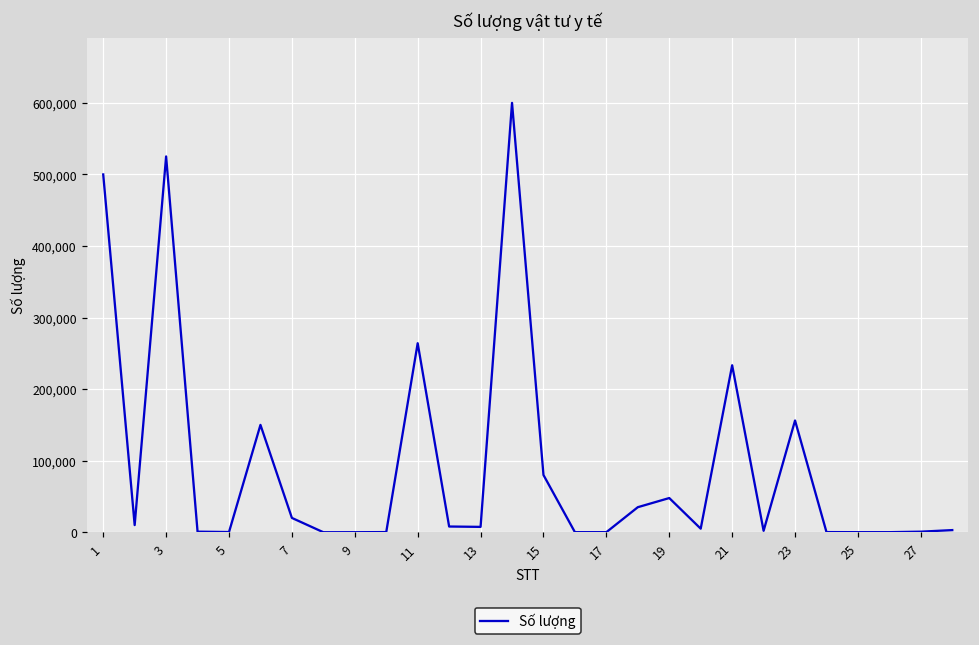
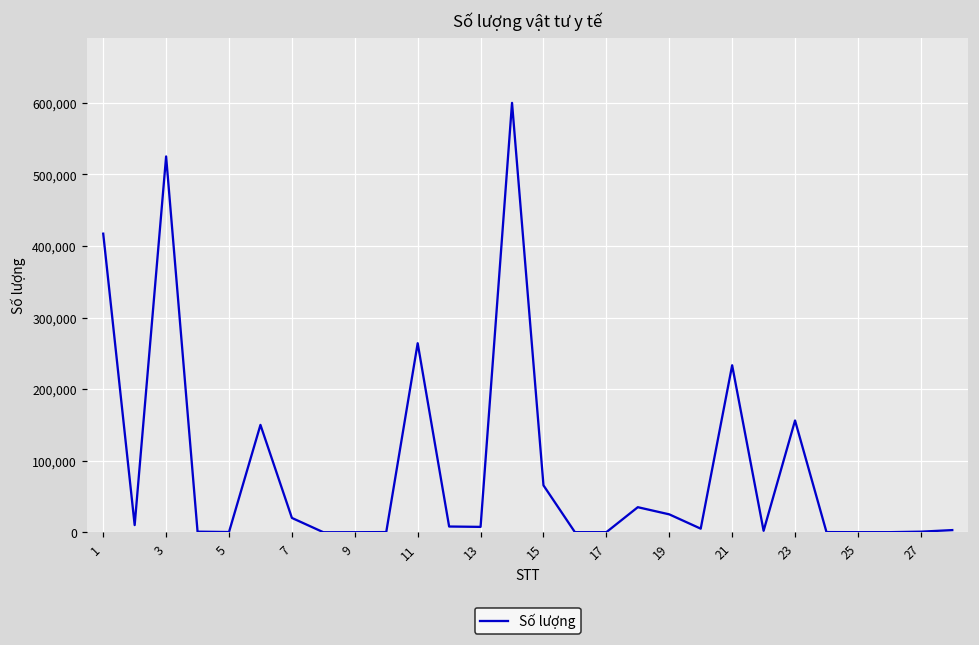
  {
-   "1": "500,000",
+   "1": "420,000",
    "3": "530,000",
    "5": "0",
    "7": "20,000",
    "9": "0",
    "11": "260,000",
    "13": "10,000",
-   "15": "80,000",
+   "15": "70,000",
    "17": "0",
-   "19": "50,000",
+   "19": "30,000",
    "21": "230,000",
    "23": "160,000",
    "25": "0",
    "27": "0"
  }
